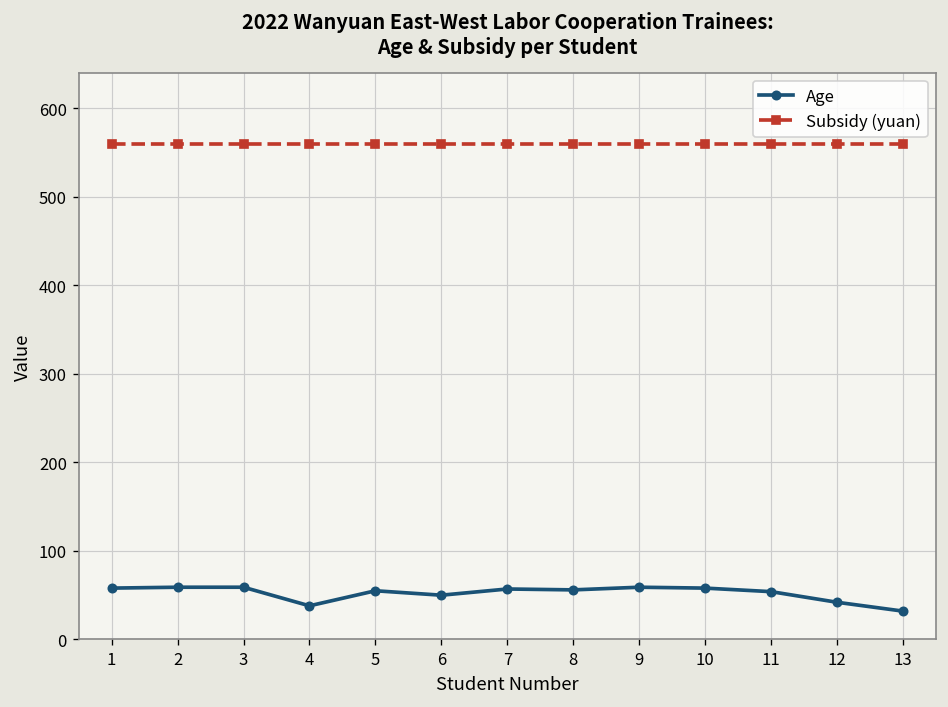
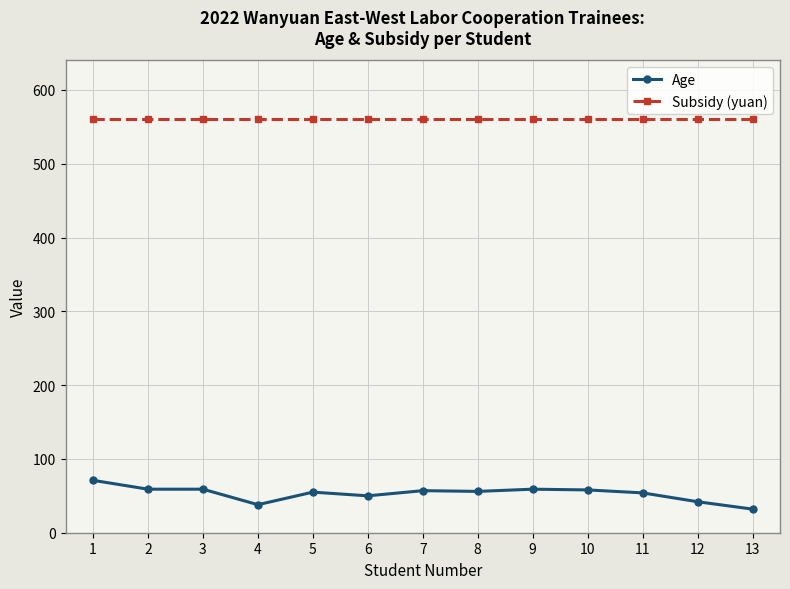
  {
    "Age": {
-     "1": 60,
+     "1": 70,
      "2": 60,
      "3": 60,
      "4": 40,
      "5": 60,
      "6": 50,
      "7": 60,
      "8": 60,
      "9": 60,
      "10": 60,
      "11": 50,
      "12": 40,
      "13": 30
    },
    "Subsidy (yuan)": {
      "1": 560,
      "2": 560,
      "3": 560,
      "4": 560,
      "5": 560,
      "6": 560,
      "7": 560,
      "8": 560,
      "9": 560,
      "10": 560,
      "11": 560,
      "12": 560,
      "13": 560
    }
  }
